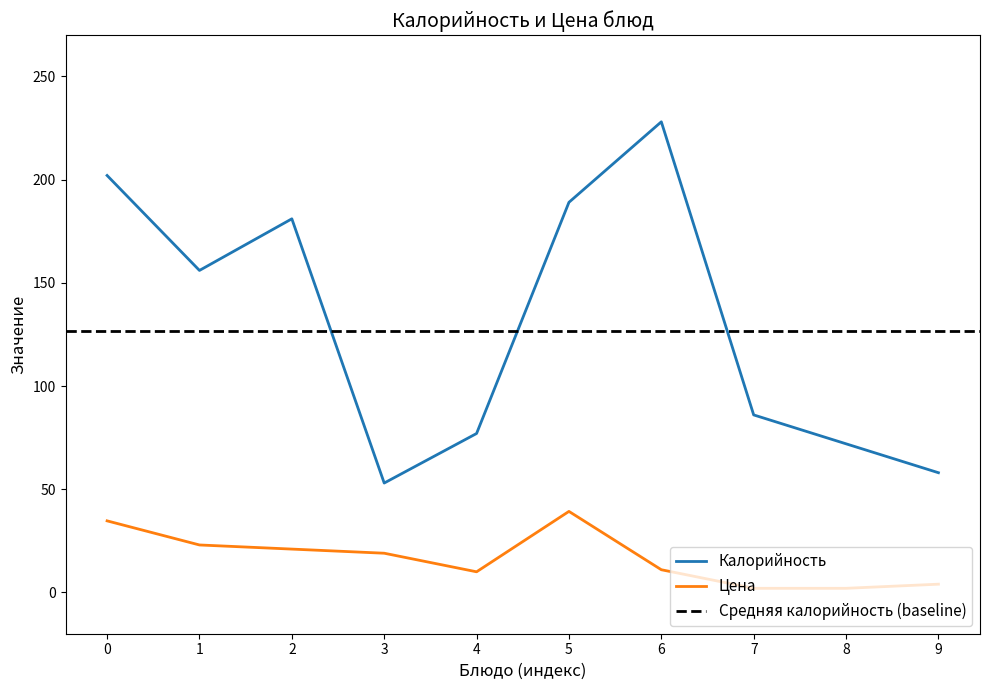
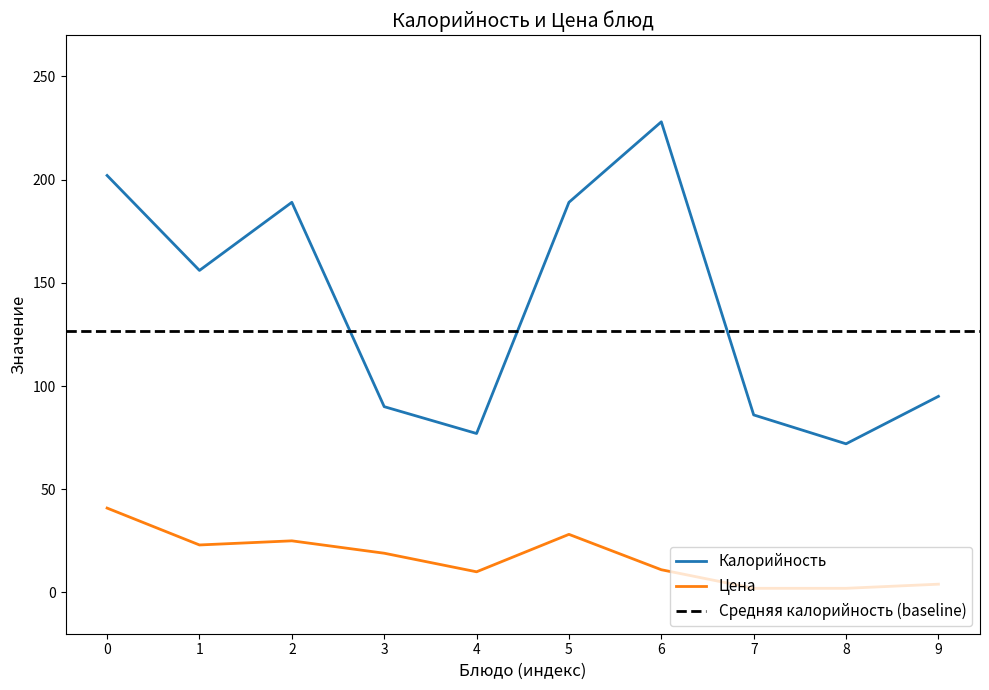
  {
    "Калорийность": {
      "0": 202,
      "1": 156,
-     "2": 181,
-     "3": 53,
+     "2": 189,
+     "3": 90,
      "4": 77,
      "5": 189,
      "6": 228,
      "7": 86,
      "8": 72,
-     "9": 58
+     "9": 95
    },
    "Цена": {
-     "0": 35,
+     "0": 41,
      "1": 23,
-     "2": 21,
+     "2": 25,
      "3": 19,
      "4": 10,
-     "5": 39,
+     "5": 28,
      "6": 11
    }
  }
